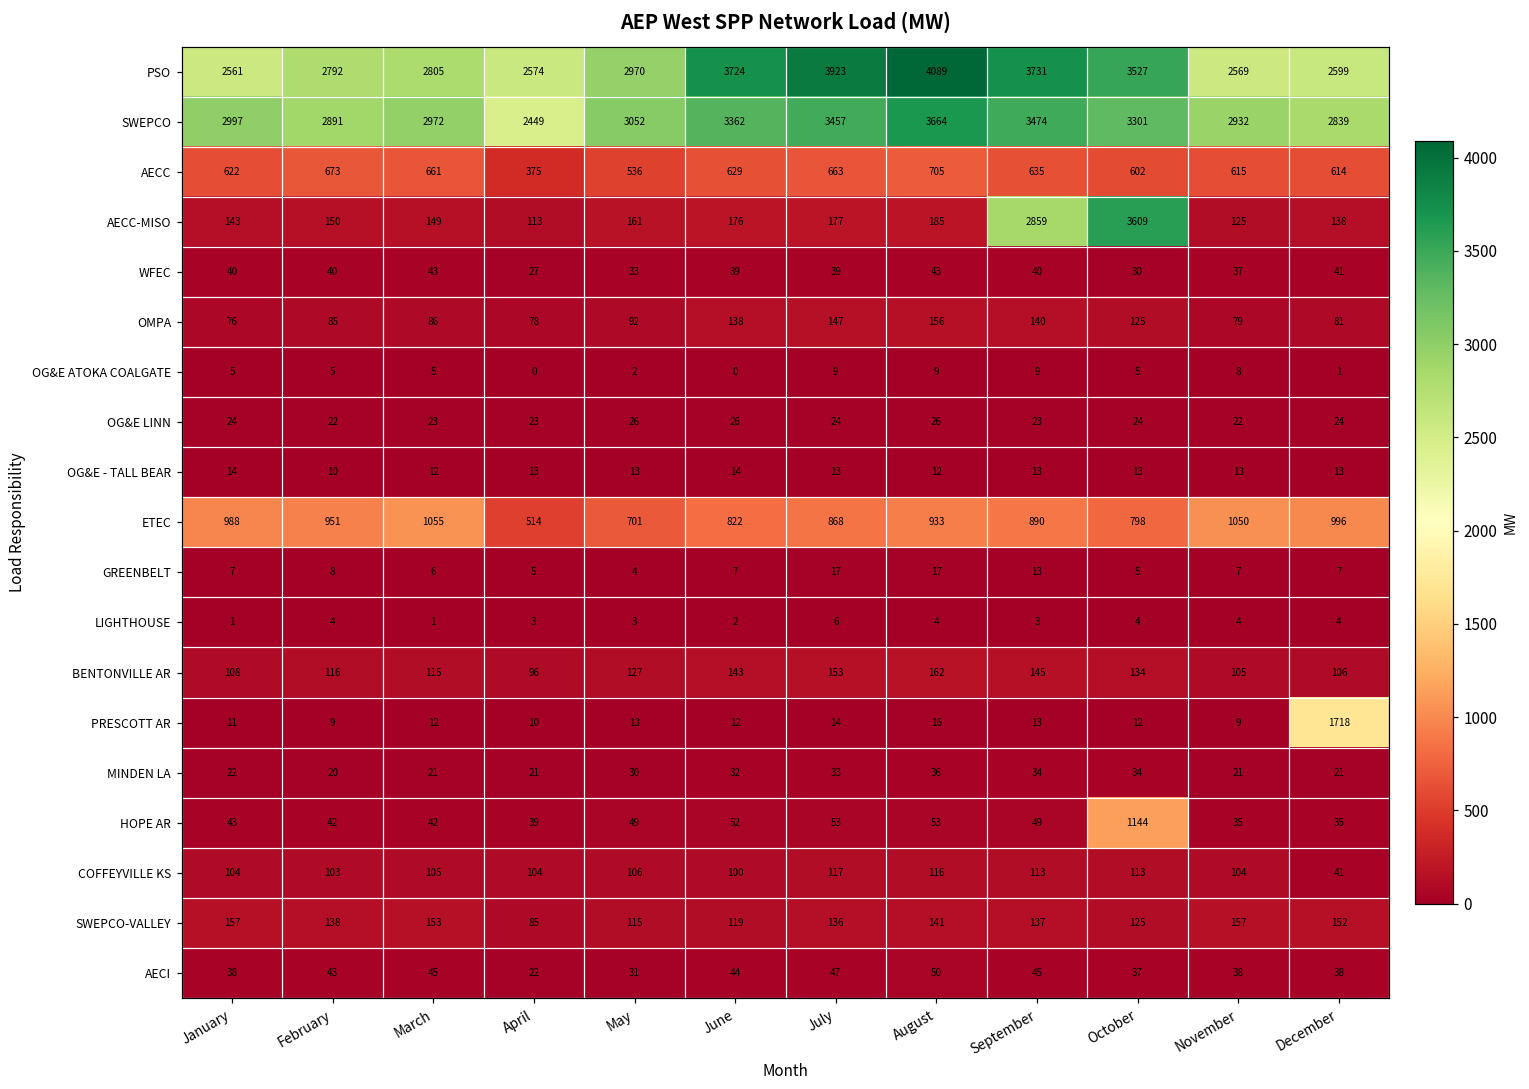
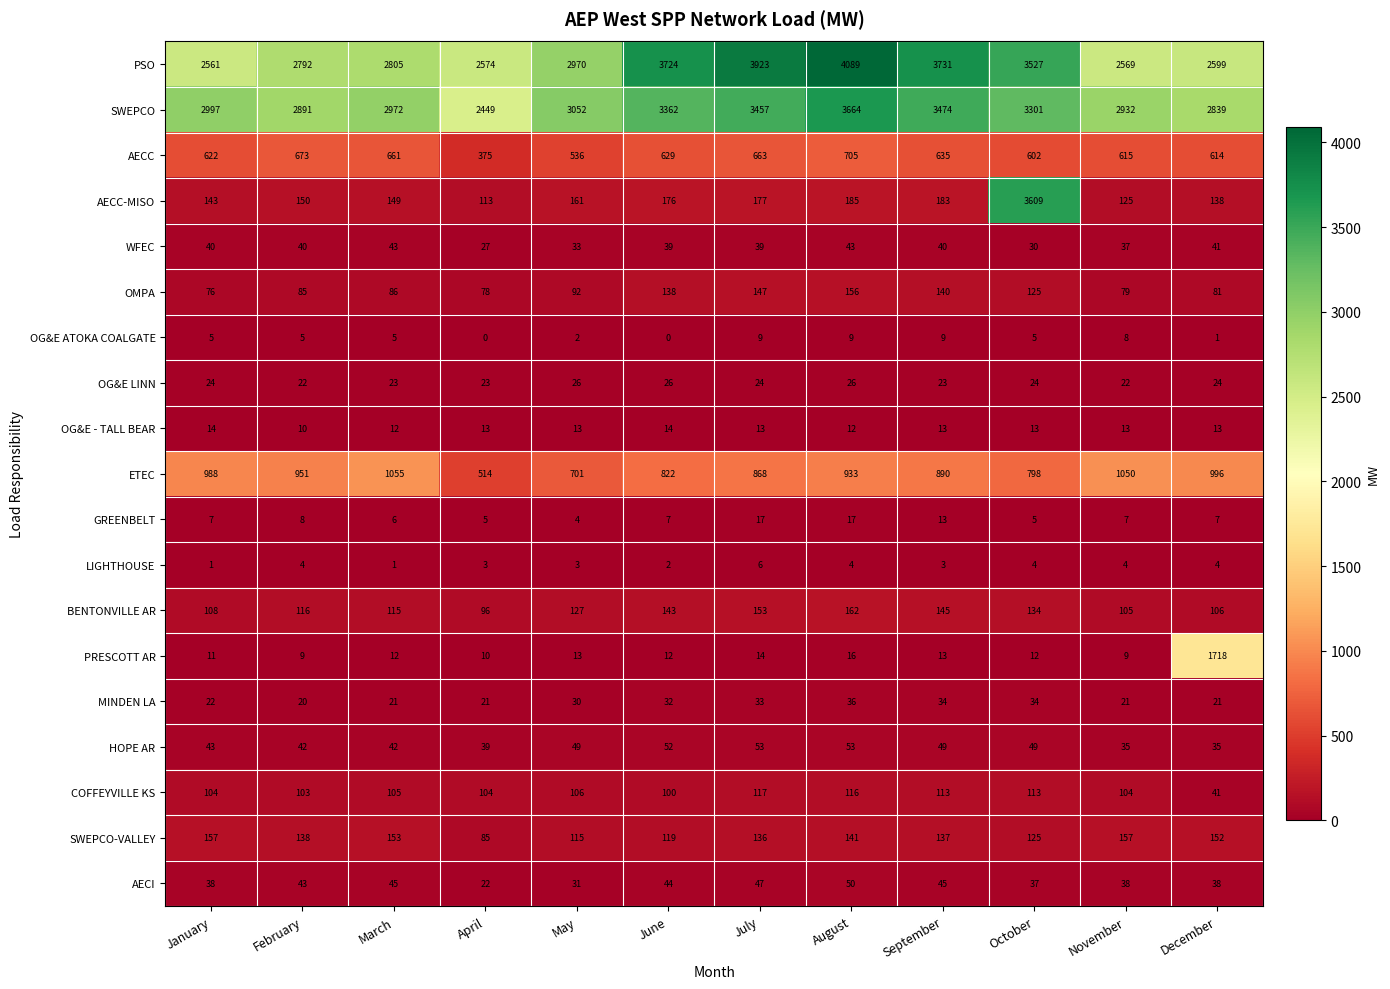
  {
    "AECC-MISO": {
      "January": 143,
      "February": 150,
      "March": 149,
      "April": 113,
      "May": 161,
      "June": 176,
      "July": 177,
      "August": 185,
-     "September": 2859,
+     "September": 183,
      "October": 3609,
      "November": 125,
      "December": 138
    },
    "HOPE AR": {
      "January": 43,
      "February": 42,
      "March": 42,
      "April": 39,
      "May": 49,
      "June": 52,
      "July": 53,
      "August": 53,
      "September": 49,
-     "October": 1144,
+     "October": 49,
      "November": 35,
      "December": 35
    }
  }
